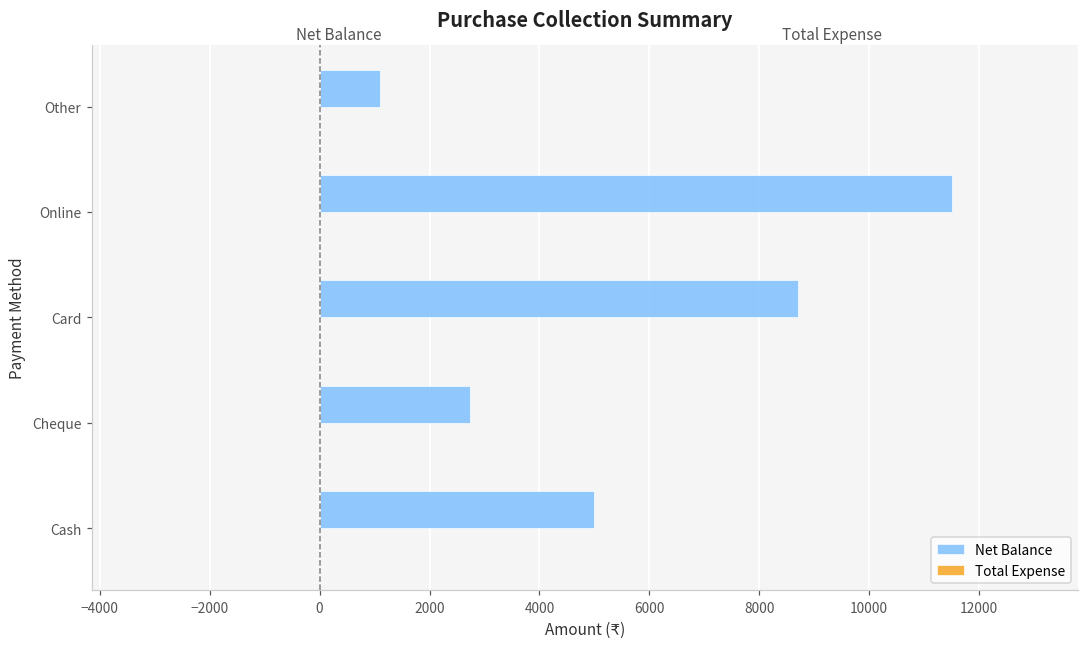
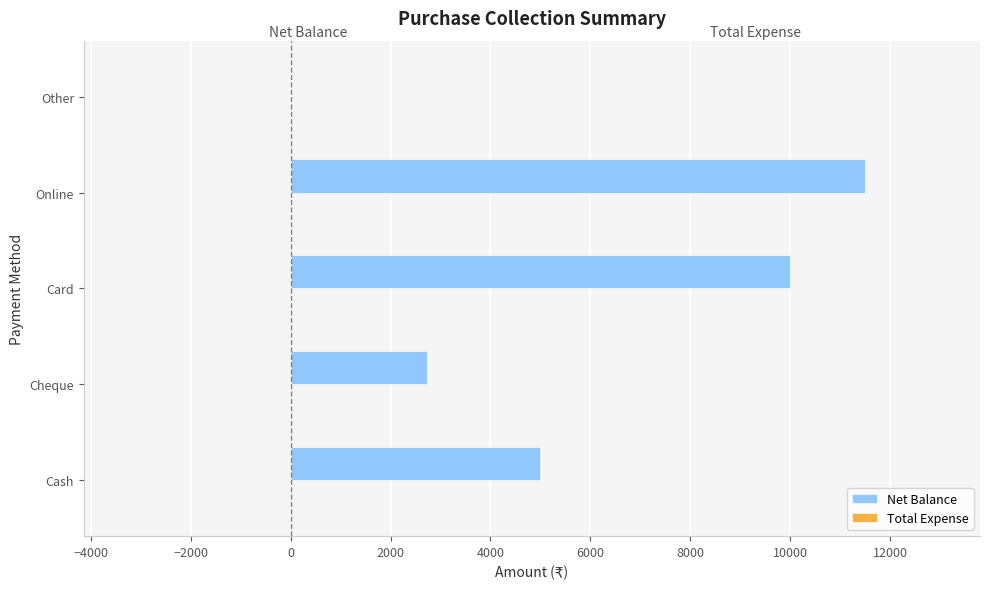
  {
    "Net Balance": {
-     "Other": 1100,
+     "Other": 0,
      "Online": 11500,
-     "Card": 8700,
+     "Card": 10000,
      "Cheque": 2700,
      "Cash": 5000
    },
    "Total Expense": {
      "Other": 0,
      "Online": 0,
      "Card": 0,
      "Cheque": 0,
      "Cash": 0
    }
  }
